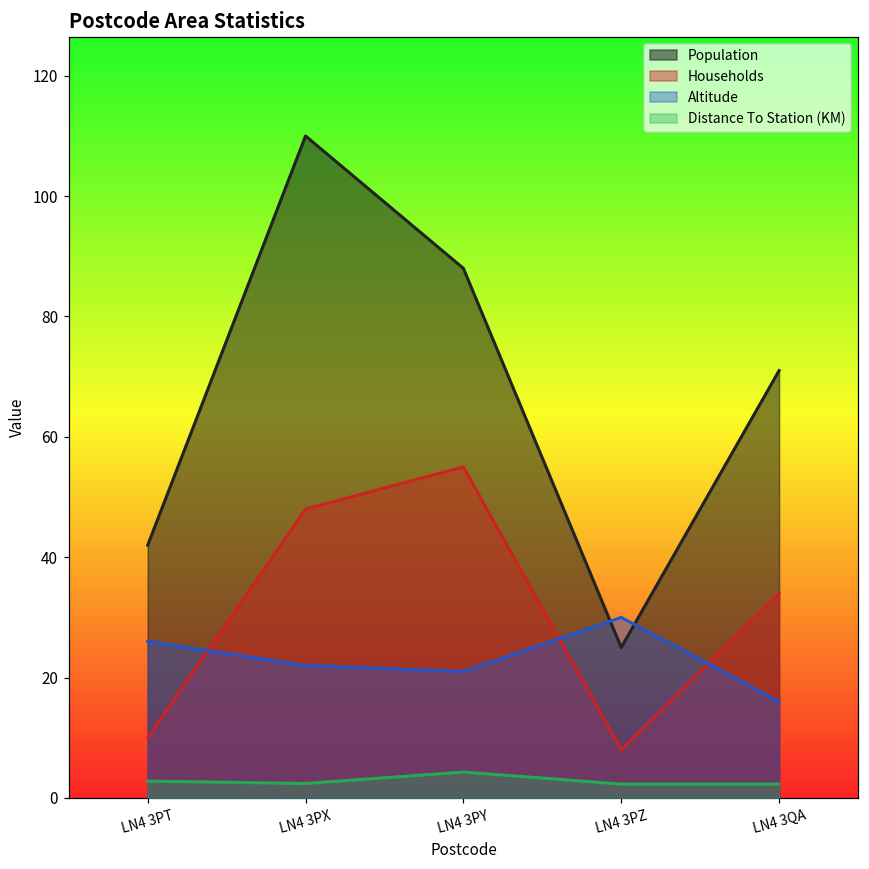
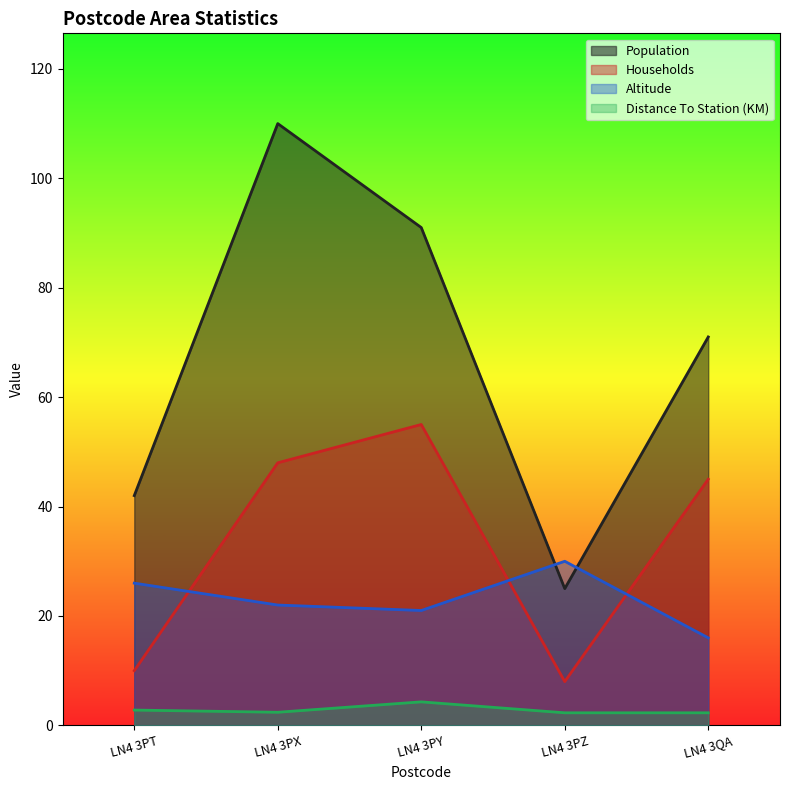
  {
    "Population": {
      "LN4 3PT": 42,
      "LN4 3PX": 110,
-     "LN4 3PY": 88,
+     "LN4 3PY": 91,
      "LN4 3PZ": 25,
      "LN4 3QA": 71
    },
    "Households": {
      "LN4 3PT": 10,
      "LN4 3PX": 48,
      "LN4 3PY": 55,
      "LN4 3PZ": 8,
-     "LN4 3QA": 34
+     "LN4 3QA": 45
    },
    "Altitude": {
      "LN4 3PT": 26,
      "LN4 3PX": 22,
      "LN4 3PY": 21,
      "LN4 3PZ": 30,
      "LN4 3QA": 16
    },
    "Distance To Station (KM)": {
      "LN4 3PT": 3,
      "LN4 3PX": 2,
      "LN4 3PY": 4,
      "LN4 3PZ": 2,
      "LN4 3QA": 2
    }
  }
